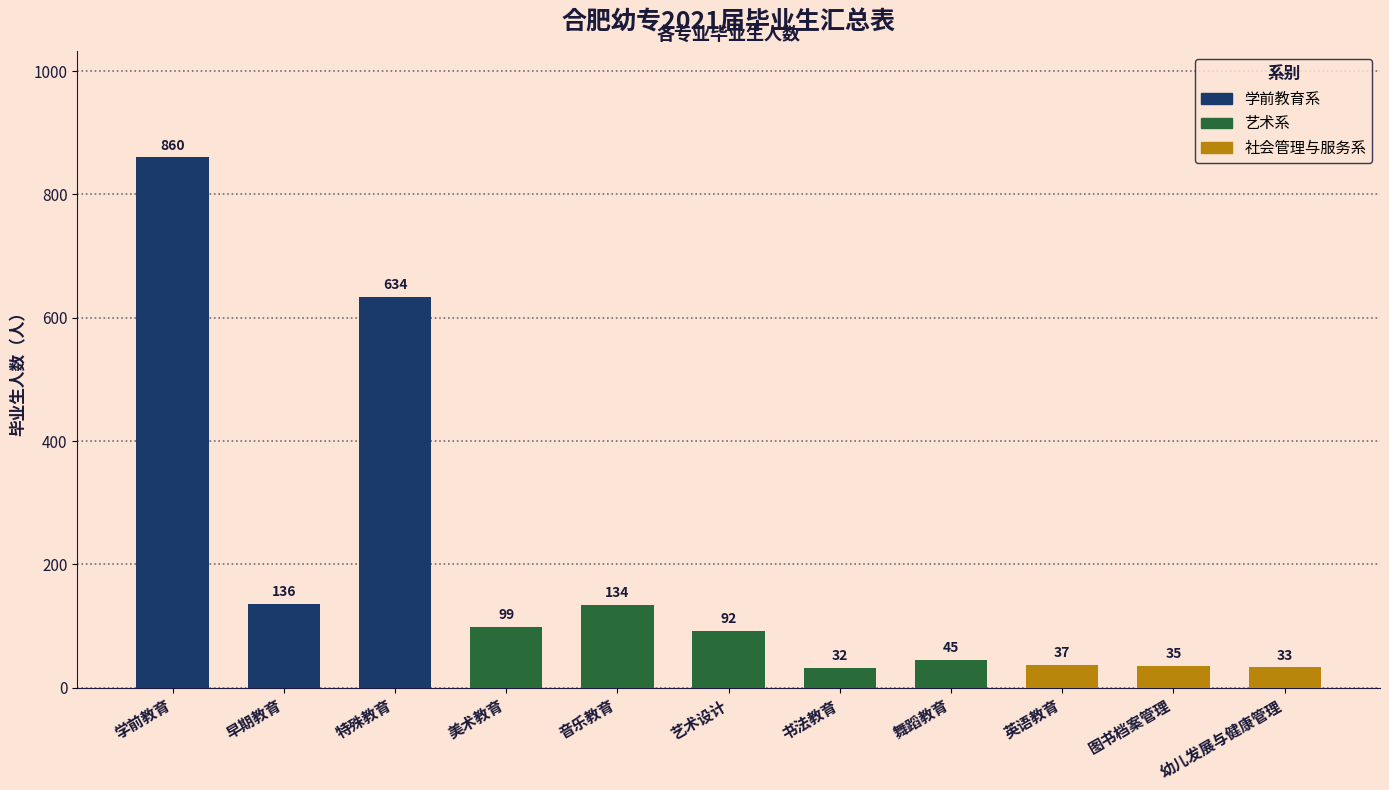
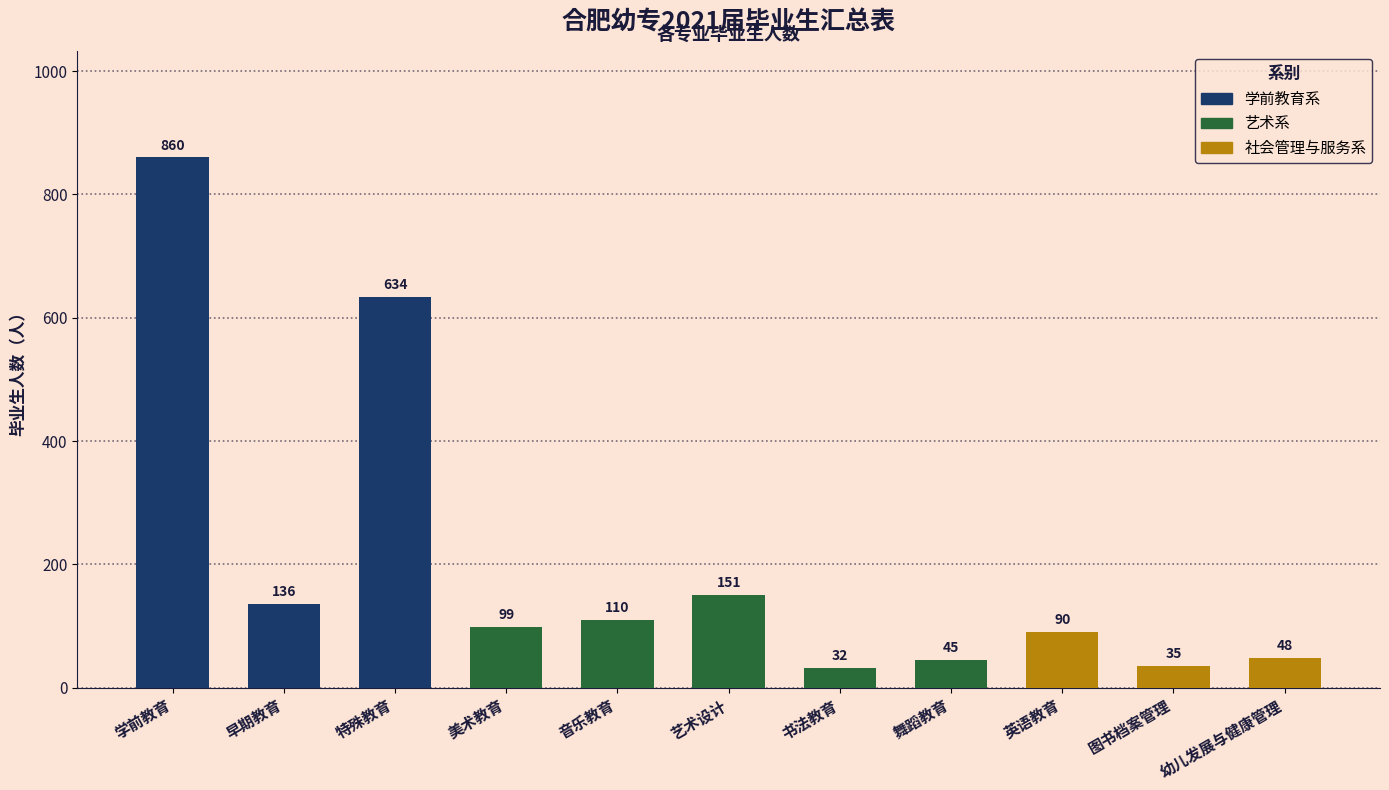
  {
    "学前教育": 860,
    "早期教育": 136,
    "特殊教育": 634,
    "美术教育": 99,
-   "音乐教育": 134,
-   "艺术设计": 92,
+   "音乐教育": 110,
+   "艺术设计": 151,
    "书法教育": 32,
    "舞蹈教育": 45,
-   "英语教育": 37,
+   "英语教育": 90,
    "图书档案管理": 35,
-   "幼儿发展与健康管理": 33
+   "幼儿发展与健康管理": 48
  }
